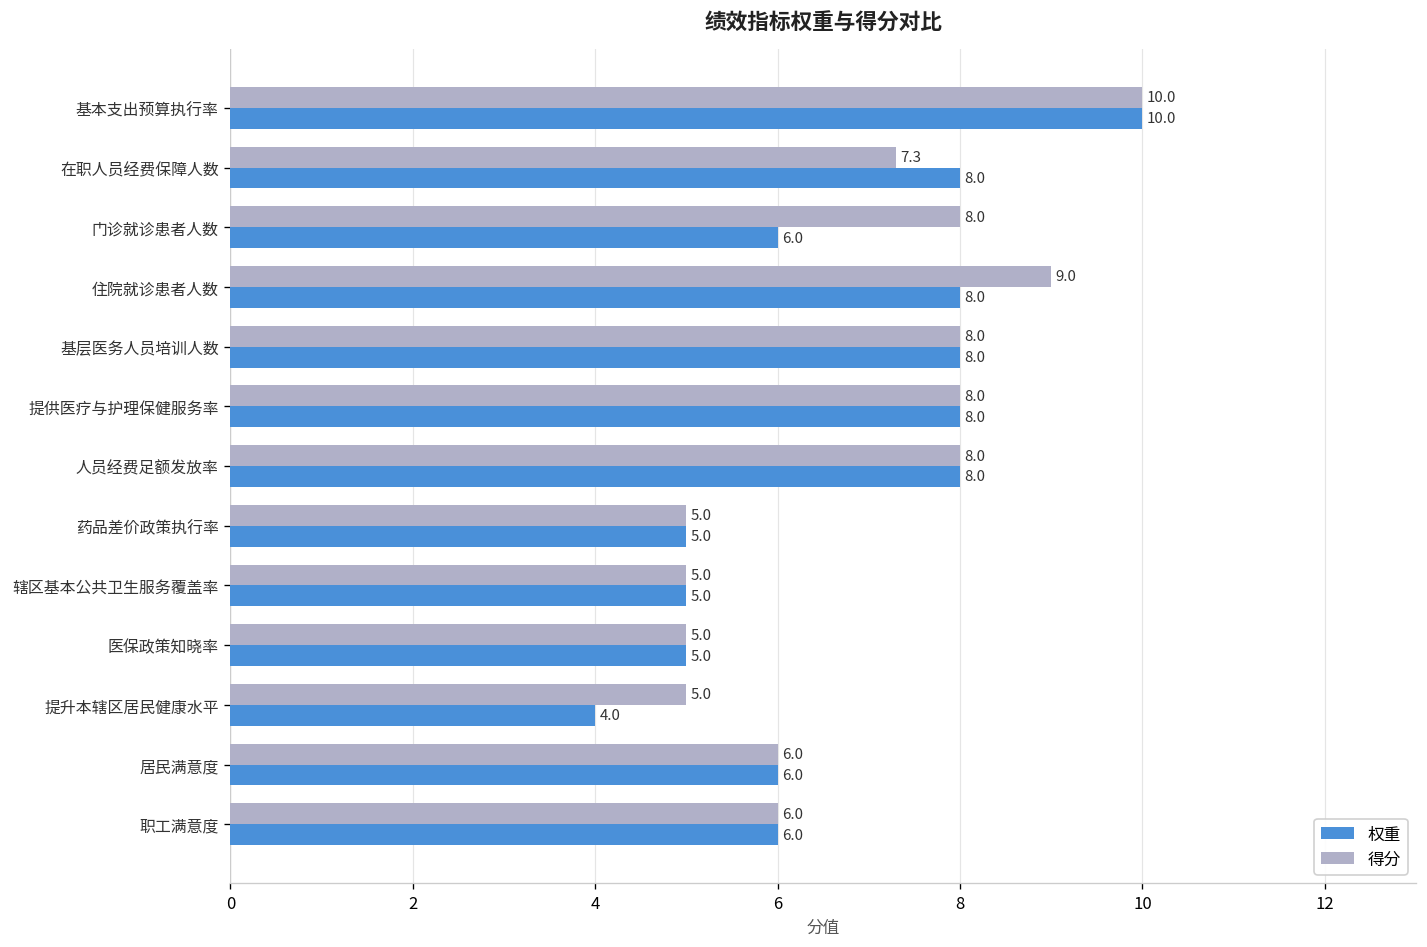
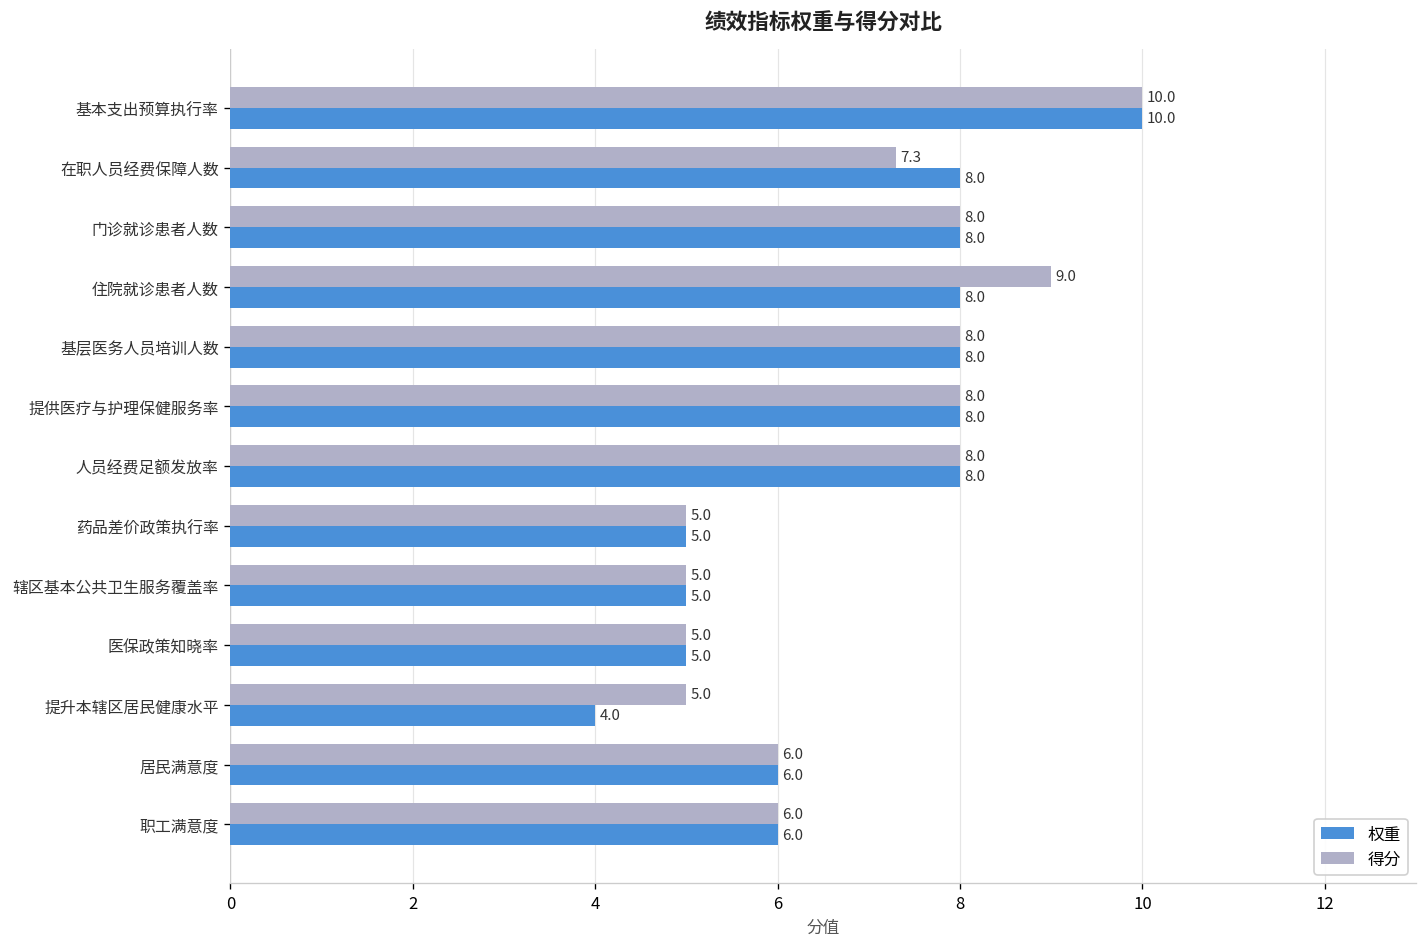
  {
    "权重": {
      "基本支出预算执行率": 10.0,
      "在职人员经费保障人数": 8.0,
-     "门诊就诊患者人数": 6.0,
+     "门诊就诊患者人数": 8.0,
      "住院就诊患者人数": 8.0,
      "基层医务人员培训人数": 8.0,
      "提供医疗与护理保健服务率": 8.0,
      "人员经费足额发放率": 8.0,
      "药品差价政策执行率": 5.0,
      "辖区基本公共卫生服务覆盖率": 5.0,
      "医保政策知晓率": 5.0,
      "提升本辖区居民健康水平": 4.0,
      "居民满意度": 6.0,
      "职工满意度": 6.0
    },
    "得分": {
      "基本支出预算执行率": 10.0,
      "在职人员经费保障人数": 7.3,
      "门诊就诊患者人数": 8.0,
      "住院就诊患者人数": 9.0,
      "基层医务人员培训人数": 8.0,
      "提供医疗与护理保健服务率": 8.0,
      "人员经费足额发放率": 8.0,
      "药品差价政策执行率": 5.0,
      "辖区基本公共卫生服务覆盖率": 5.0,
      "医保政策知晓率": 5.0,
      "提升本辖区居民健康水平": 5.0,
      "居民满意度": 6.0,
      "职工满意度": 6.0
    }
  }
